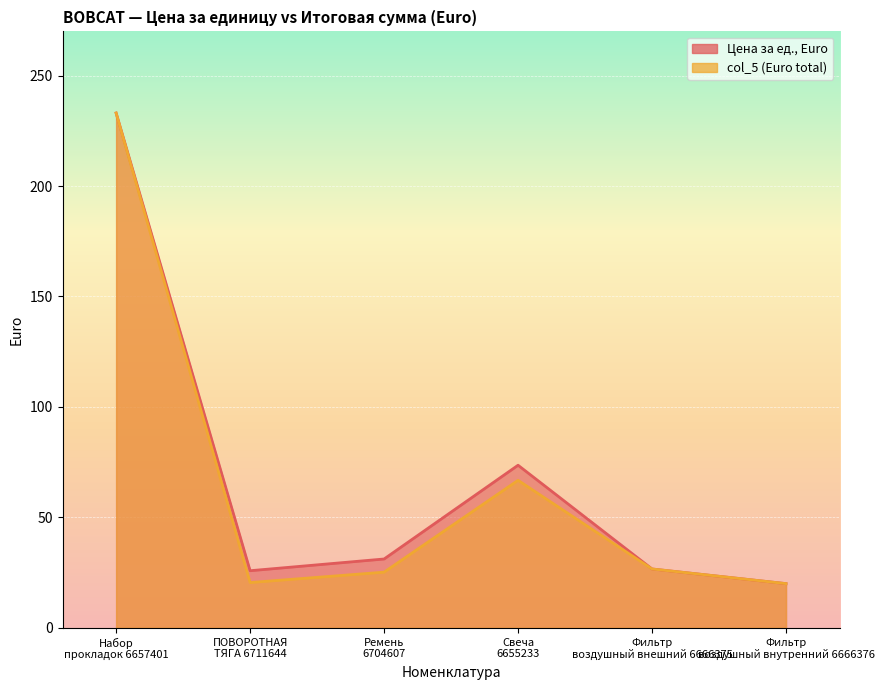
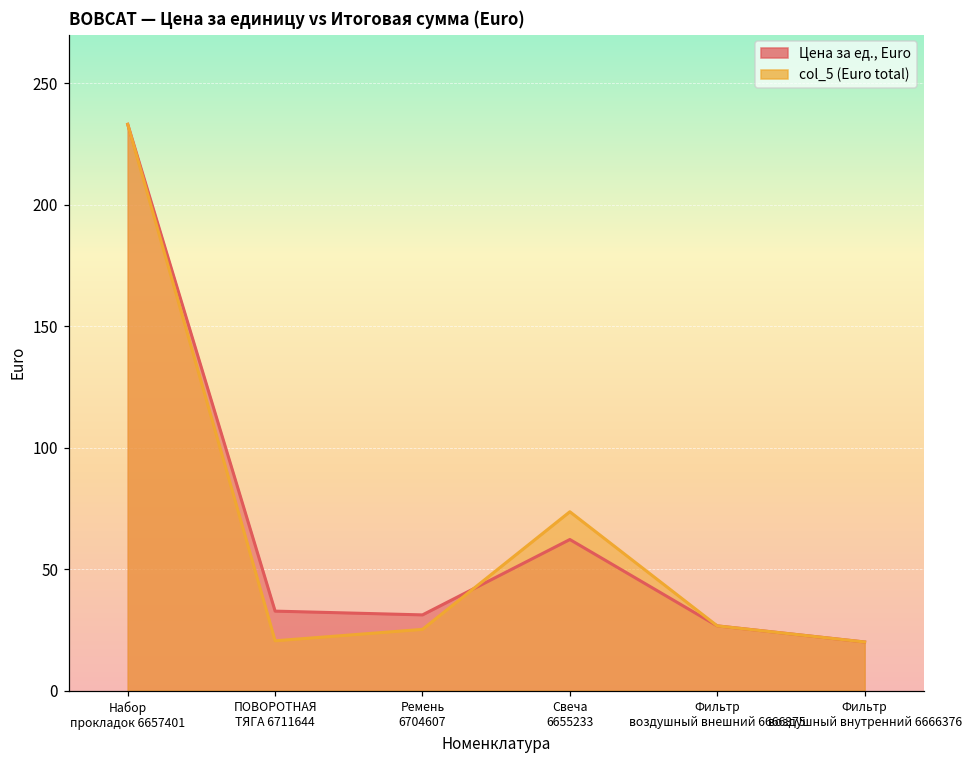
  {
    "Цена за ед., Euro": {
-     "ПОВОРОТНАЯ ТЯГА 6711644": 26,
+     "ПОВОРОТНАЯ ТЯГА 6711644": 33,
      "Ремень 6704607": 31,
-     "Свеча 6655233": 74
+     "Свеча 6655233": 62
    },
    "col_5 (Euro total)": {
      "ПОВОРОТНАЯ ТЯГА 6711644": 21,
      "Ремень 6704607": 25,
-     "Свеча 6655233": 67
+     "Свеча 6655233": 74
    }
  }
